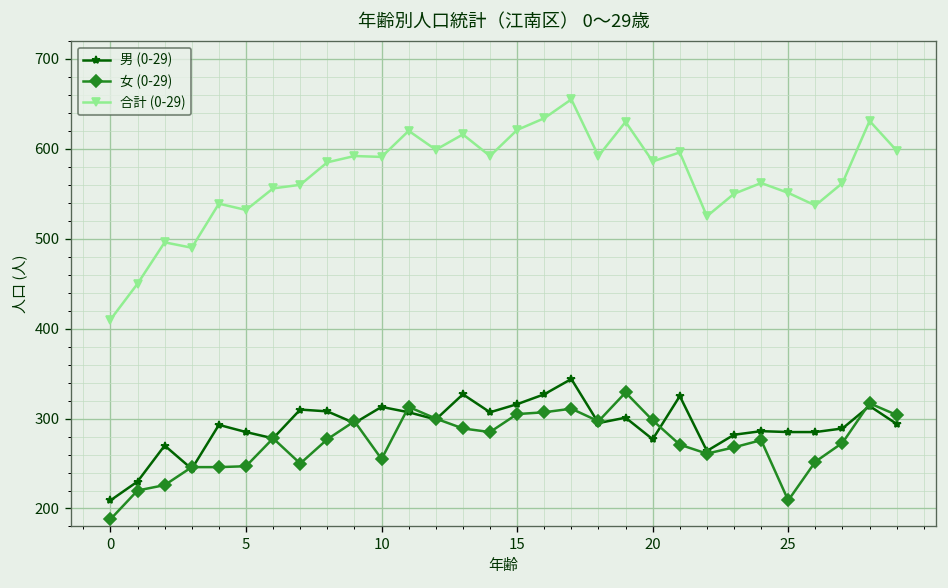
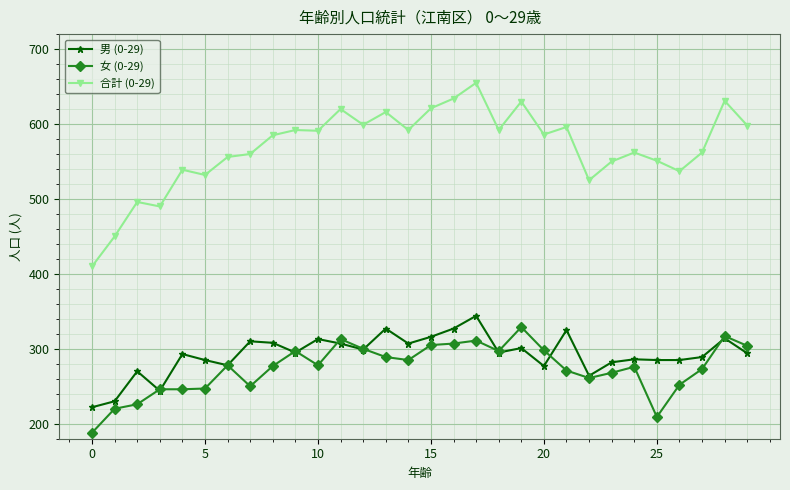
  {
    "男 (0-29)": {
-     "0": 210,
+     "0": 220,
      "5": 290,
      "10": 310,
      "15": 320,
      "20": 280,
      "25": 290
    },
    "女 (0-29)": {
      "0": 190,
      "5": 250,
-     "10": 260,
+     "10": 280,
      "15": 310,
      "20": 300,
      "25": 210
    },
    "合計 (0-29)": {
      "0": 410,
      "5": 530,
      "10": 590,
      "15": 620,
      "20": 590,
      "25": 550
    }
  }
